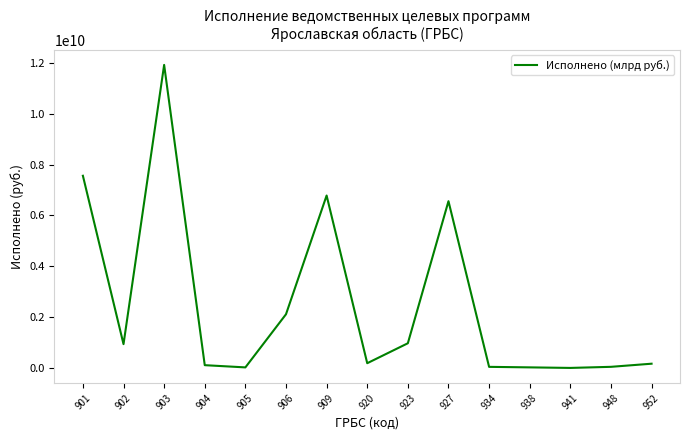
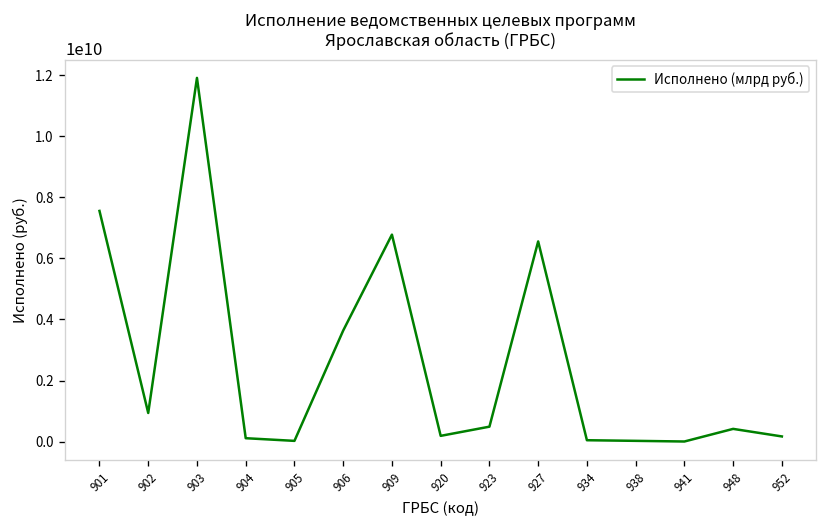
  {
    "901": 7600000000,
    "902": 900000000,
    "903": 11900000000,
    "904": 100000000,
    "905": 0,
-   "906": 2100000000,
+   "906": 3600000000,
    "909": 6800000000,
    "920": 200000000,
-   "923": 1000000000,
+   "923": 500000000,
    "927": 6600000000,
    "934": 0,
    "938": 0,
    "941": 0,
-   "948": 0,
+   "948": 400000000,
    "952": 200000000
  }
